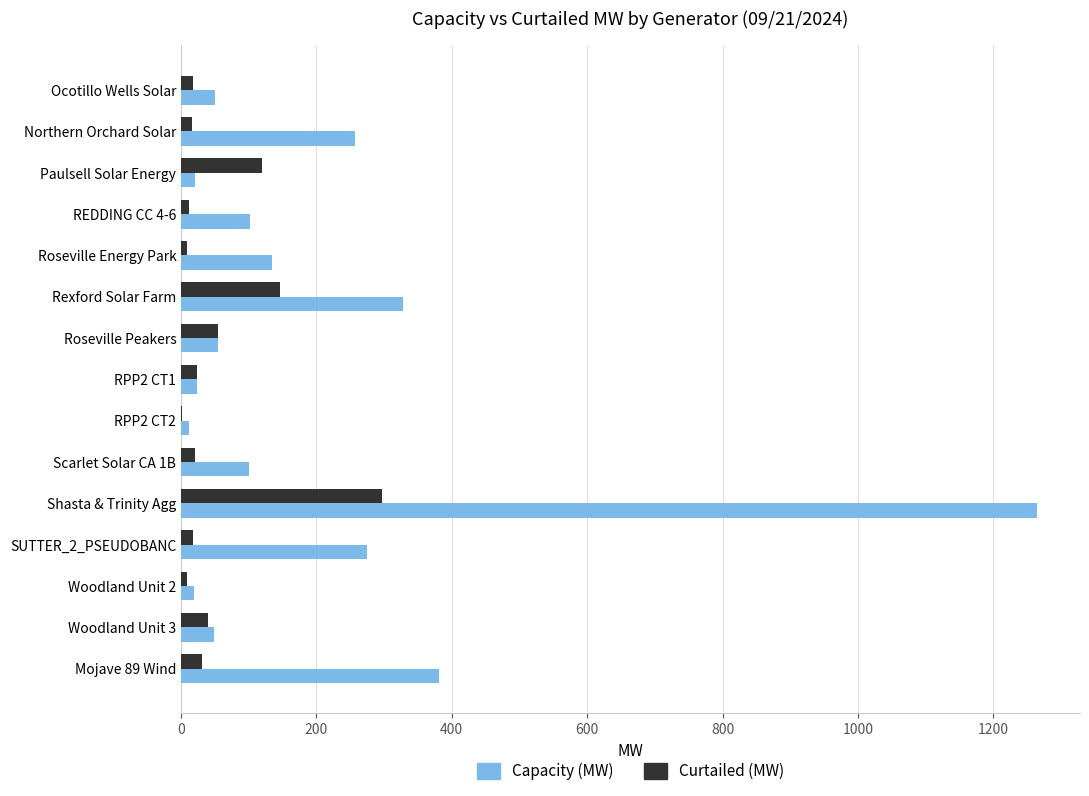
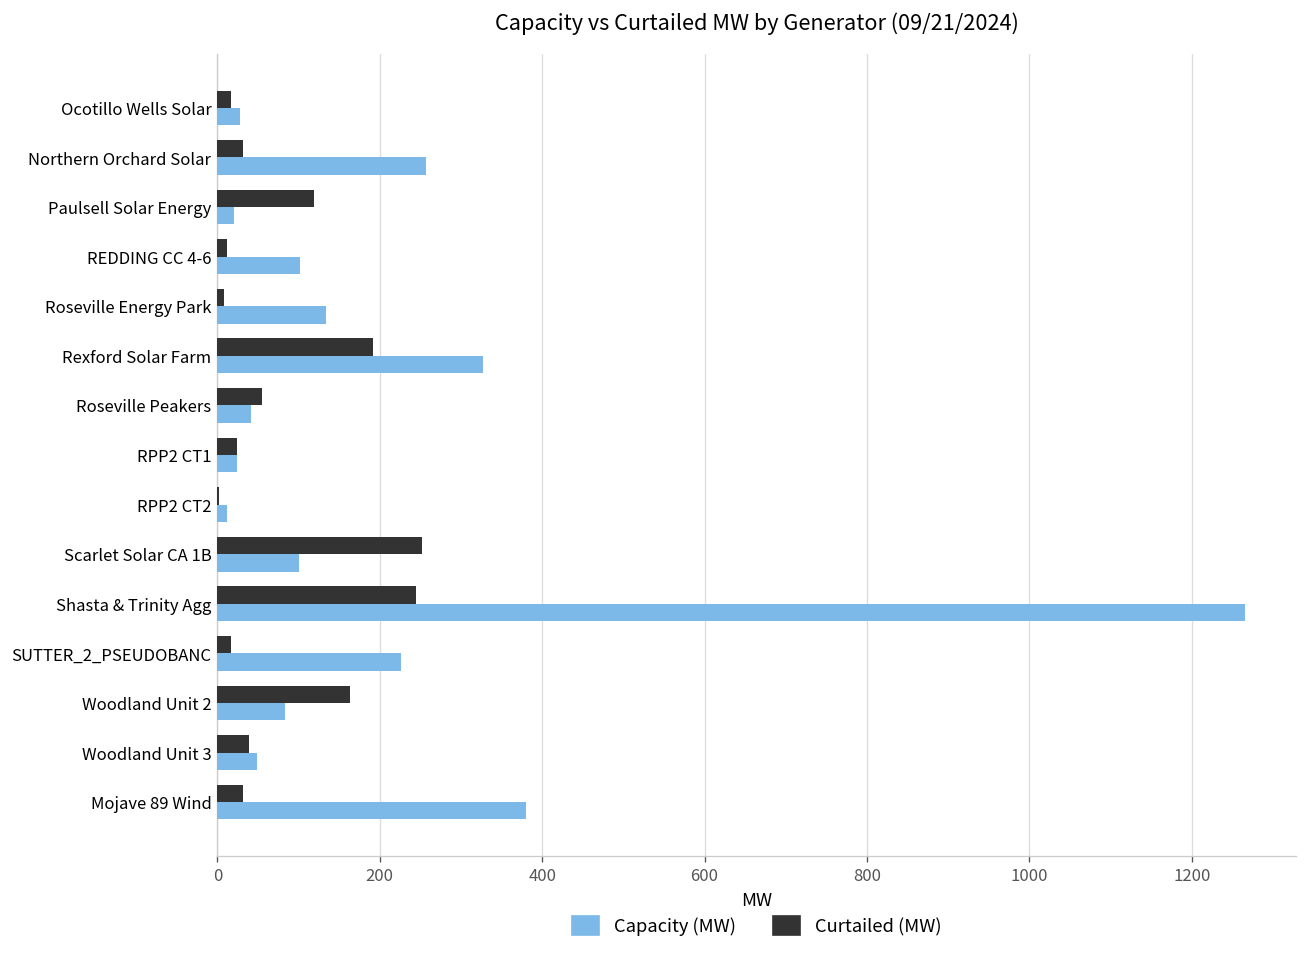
  {
    "Capacity (MW)": {
-     "Ocotillo Wells Solar": 50,
+     "Ocotillo Wells Solar": 30,
      "Northern Orchard Solar": 260,
      "Paulsell Solar Energy": 20,
      "REDDING CC 4-6": 100,
      "Roseville Energy Park": 130,
      "Rexford Solar Farm": 330,
-     "Roseville Peakers": 60,
+     "Roseville Peakers": 40,
      "RPP2 CT1": 20,
      "RPP2 CT2": 10,
      "Scarlet Solar CA 1B": 100,
      "Shasta & Trinity Agg": 1270,
-     "SUTTER_2_PSEUDOBANC": 280,
-     "Woodland Unit 2": 20,
+     "SUTTER_2_PSEUDOBANC": 230,
+     "Woodland Unit 2": 80,
      "Woodland Unit 3": 50,
      "Mojave 89 Wind": 380
    },
    "Curtailed (MW)": {
      "Ocotillo Wells Solar": 20,
-     "Northern Orchard Solar": 20,
+     "Northern Orchard Solar": 30,
      "Paulsell Solar Energy": 120,
      "REDDING CC 4-6": 10,
      "Roseville Energy Park": 10,
-     "Rexford Solar Farm": 150,
+     "Rexford Solar Farm": 190,
      "Roseville Peakers": 60,
      "RPP2 CT1": 20,
-     "Scarlet Solar CA 1B": 20,
-     "Shasta & Trinity Agg": 300,
+     "Scarlet Solar CA 1B": 250,
+     "Shasta & Trinity Agg": 250,
      "SUTTER_2_PSEUDOBANC": 20,
-     "Woodland Unit 2": 10,
+     "Woodland Unit 2": 160,
      "Woodland Unit 3": 40,
      "Mojave 89 Wind": 30
    }
  }
